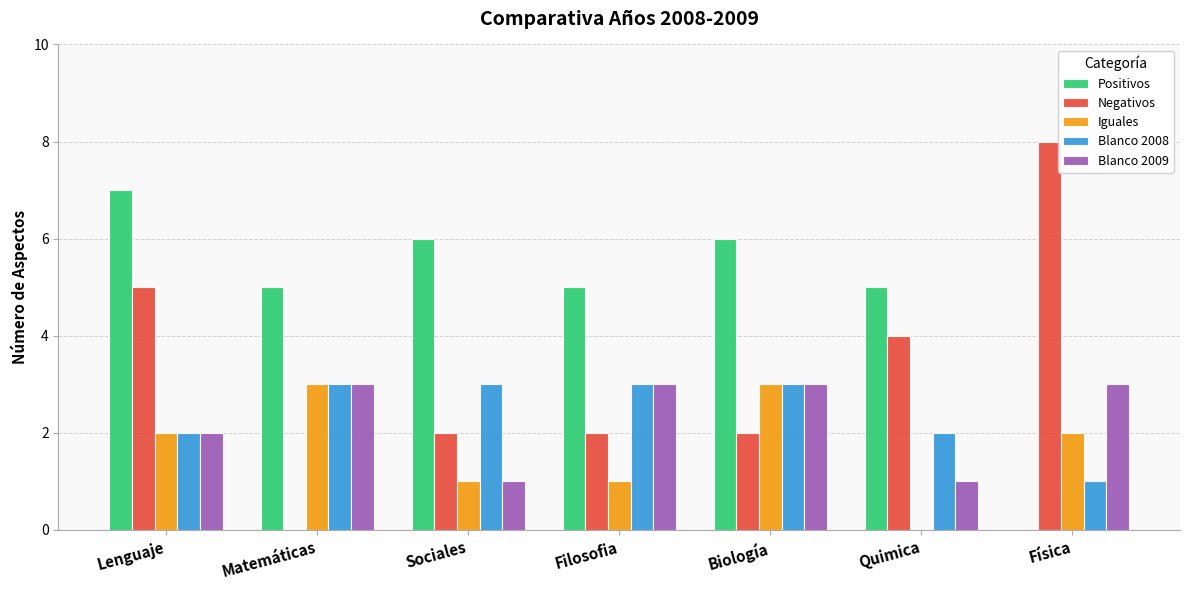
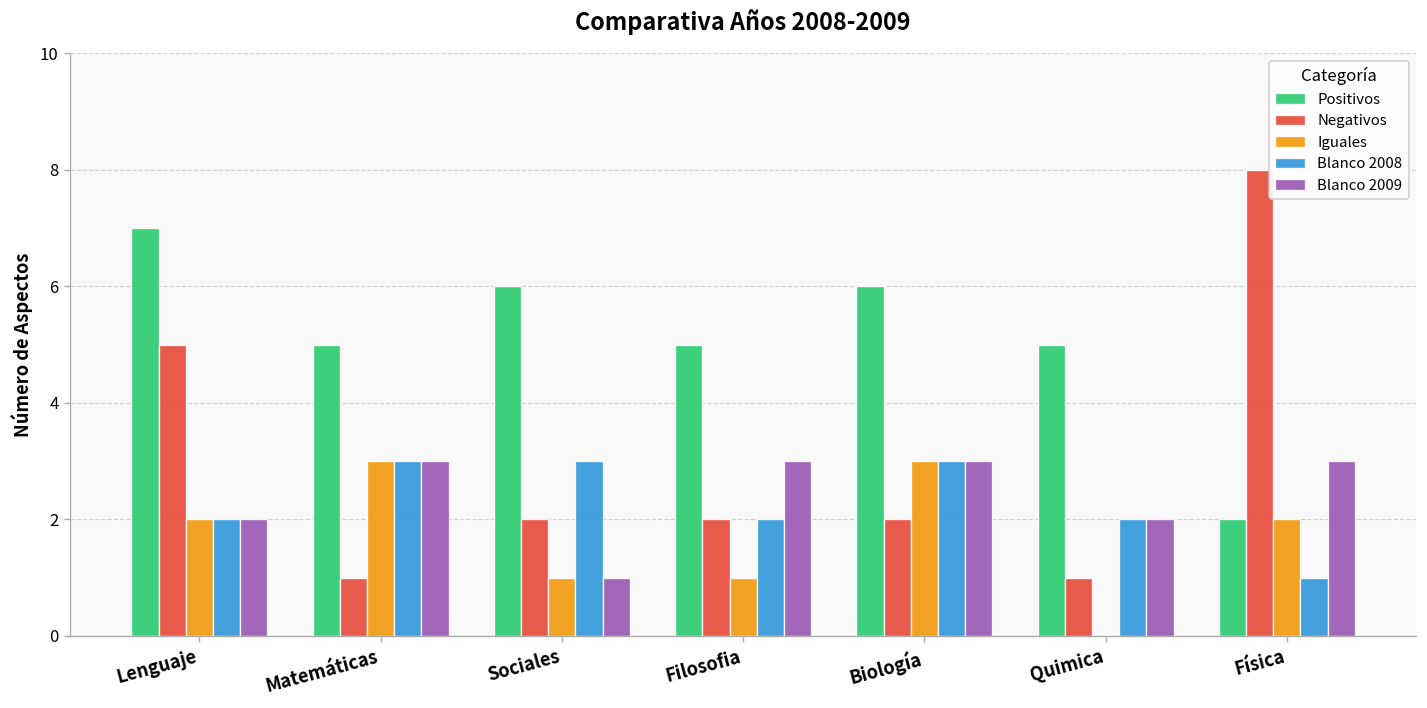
  {
    "Positivos": {
      "Lenguaje": 7,
      "Matemáticas": 5,
      "Sociales": 6,
      "Filosofia": 5,
      "Biología": 6,
      "Quimica": 5,
-     "Física": 0
+     "Física": 2
    },
    "Negativos": {
      "Lenguaje": 5,
-     "Matemáticas": 0,
+     "Matemáticas": 1,
      "Sociales": 2,
      "Filosofia": 2,
      "Biología": 2,
-     "Quimica": 4,
+     "Quimica": 1,
      "Física": 8
    },
    "Iguales": {
      "Lenguaje": 2,
      "Matemáticas": 3,
      "Sociales": 1,
      "Filosofia": 1,
      "Biología": 3,
      "Quimica": 0,
      "Física": 2
    },
    "Blanco 2008": {
      "Lenguaje": 2,
      "Matemáticas": 3,
      "Sociales": 3,
-     "Filosofia": 3,
+     "Filosofia": 2,
      "Biología": 3,
      "Quimica": 2,
      "Física": 1
    },
    "Blanco 2009": {
      "Lenguaje": 2,
      "Matemáticas": 3,
      "Sociales": 1,
      "Filosofia": 3,
      "Biología": 3,
-     "Quimica": 1,
+     "Quimica": 2,
      "Física": 3
    }
  }
